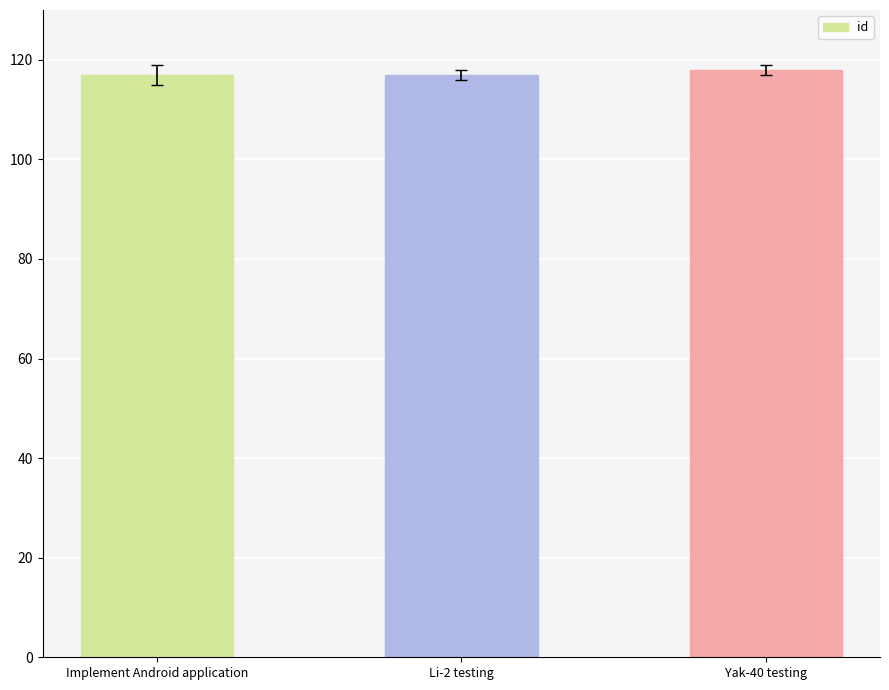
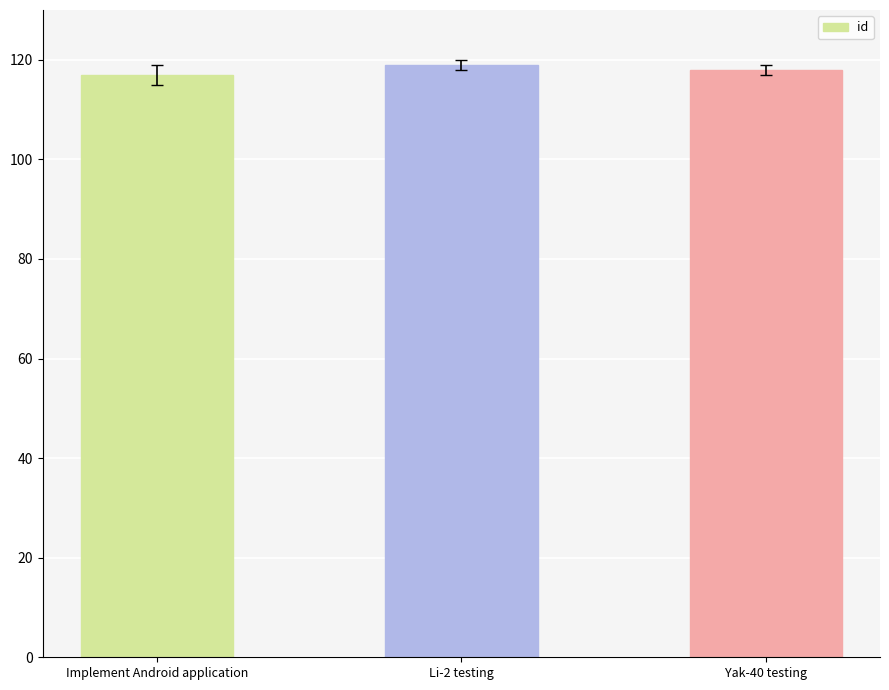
  {
    "id": {
      "Implement Android application": 117,
-     "Li-2 testing": 117,
+     "Li-2 testing": 119,
      "Yak-40 testing": 118
    }
  }
